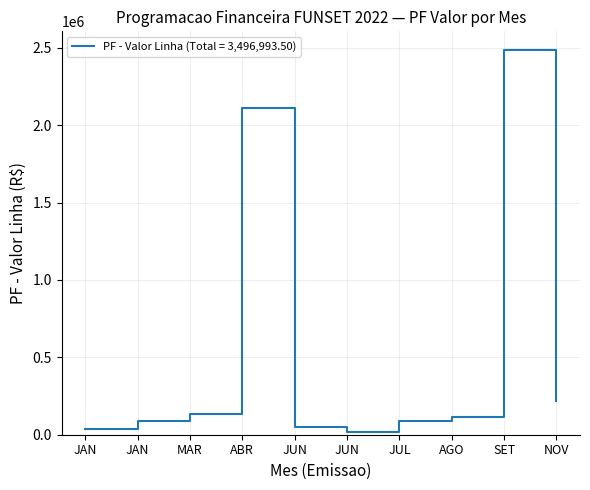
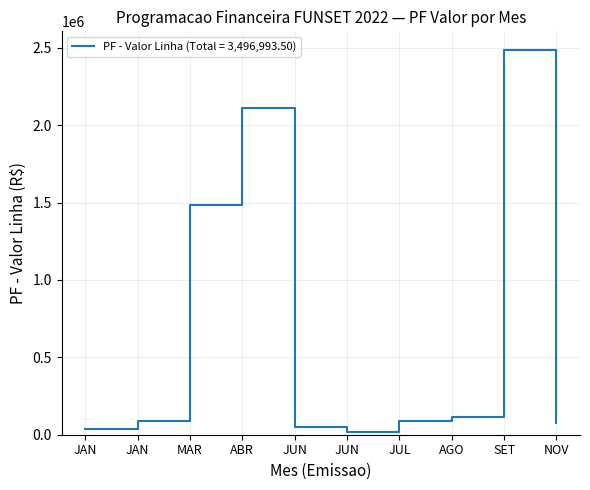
  {
-   "MAR": 130000,
+   "MAR": 1490000,
    "ABR": 2110000,
    "JUL": 90000,
    "AGO": 120000,
    "SET": 2480000,
-   "NOV": 220000
+   "NOV": 80000
  }
